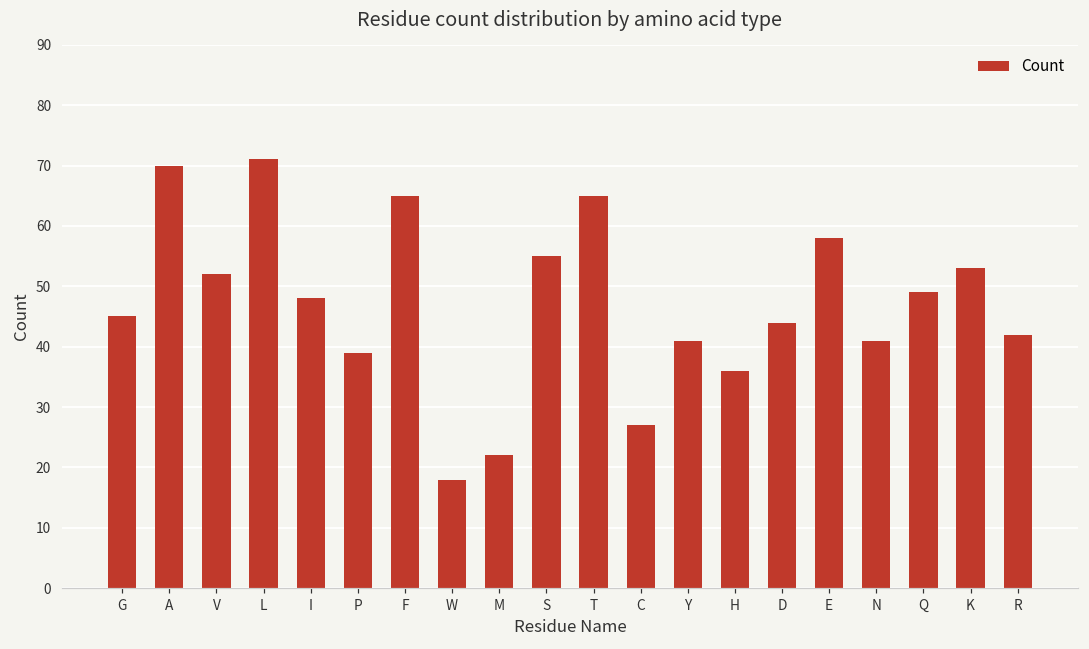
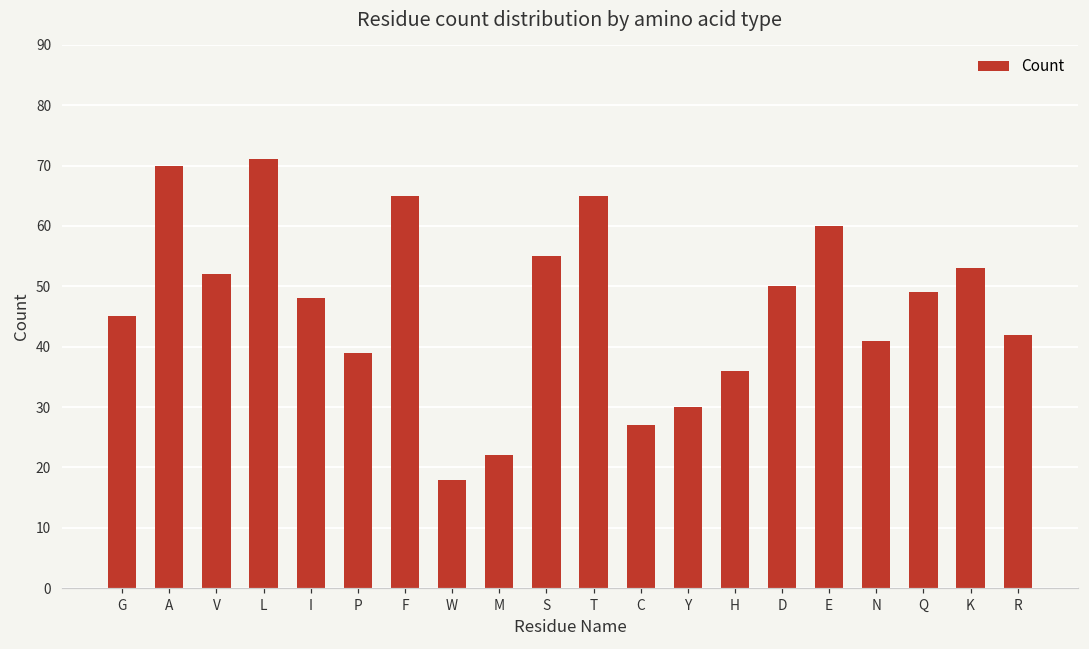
  {
    "G": 45,
    "A": 70,
    "V": 52,
    "L": 71,
    "I": 48,
    "P": 39,
    "F": 65,
    "W": 18,
    "M": 22,
    "S": 55,
    "T": 65,
    "C": 27,
-   "Y": 41,
+   "Y": 30,
    "H": 36,
-   "D": 44,
-   "E": 58,
+   "D": 50,
+   "E": 60,
    "N": 41,
    "Q": 49,
    "K": 53,
    "R": 42
  }
